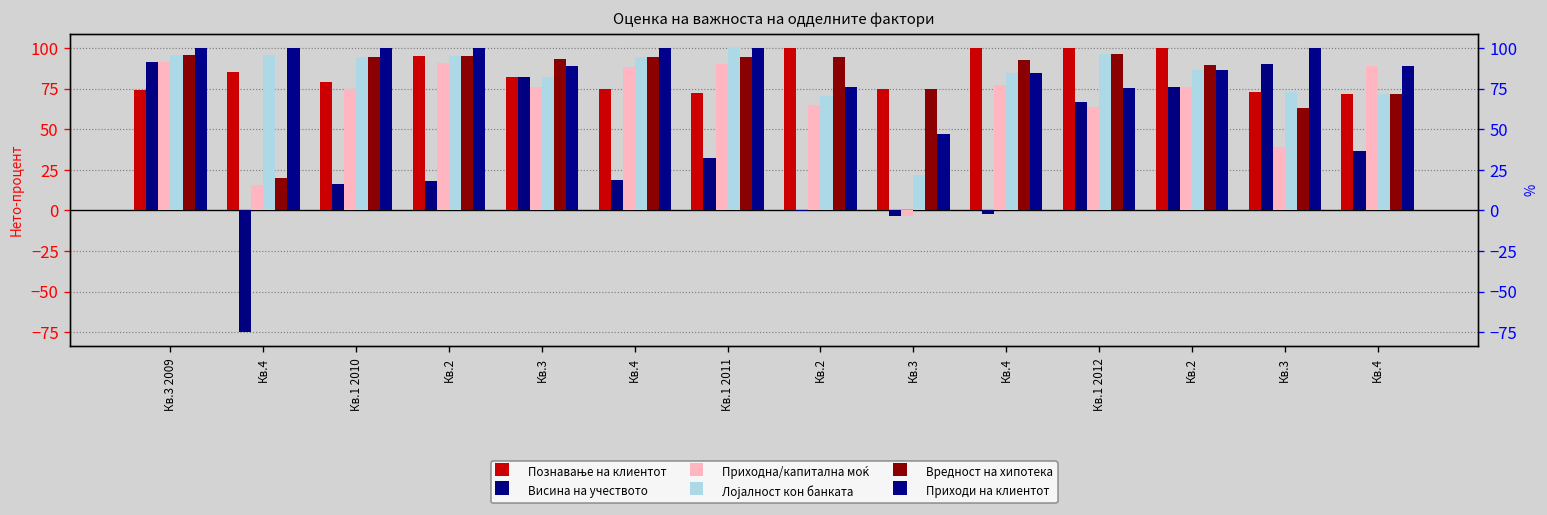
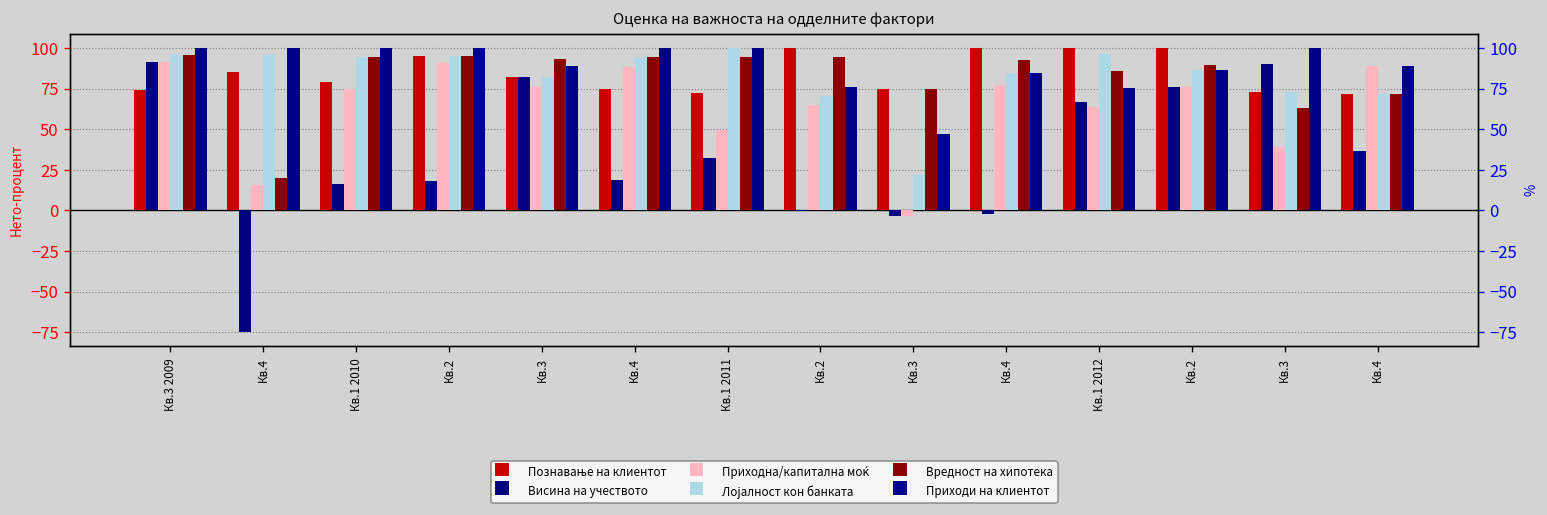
  {
    "Познавање на клиентот": {
      "Кв.3 2009": 74,
      "Кв.1 2010": 79,
      "Кв.1 2011": 72,
      "Кв.1 2012": 100
    },
    "Приходна/капитална моќ": {
      "Кв.3 2009": 92,
      "Кв.1 2010": 75,
-     "Кв.1 2011": 90,
+     "Кв.1 2011": 50,
      "Кв.1 2012": 64
    },
    "Лојалност кон банката": {
      "Кв.3 2009": 96,
      "Кв.1 2010": 95,
      "Кв.1 2011": 100,
      "Кв.1 2012": 96
    },
    "Вредност на хипотека": {
      "Кв.3 2009": 96,
      "Кв.1 2010": 95,
      "Кв.1 2011": 94,
-     "Кв.1 2012": 96
+     "Кв.1 2012": 86
    }
  }
